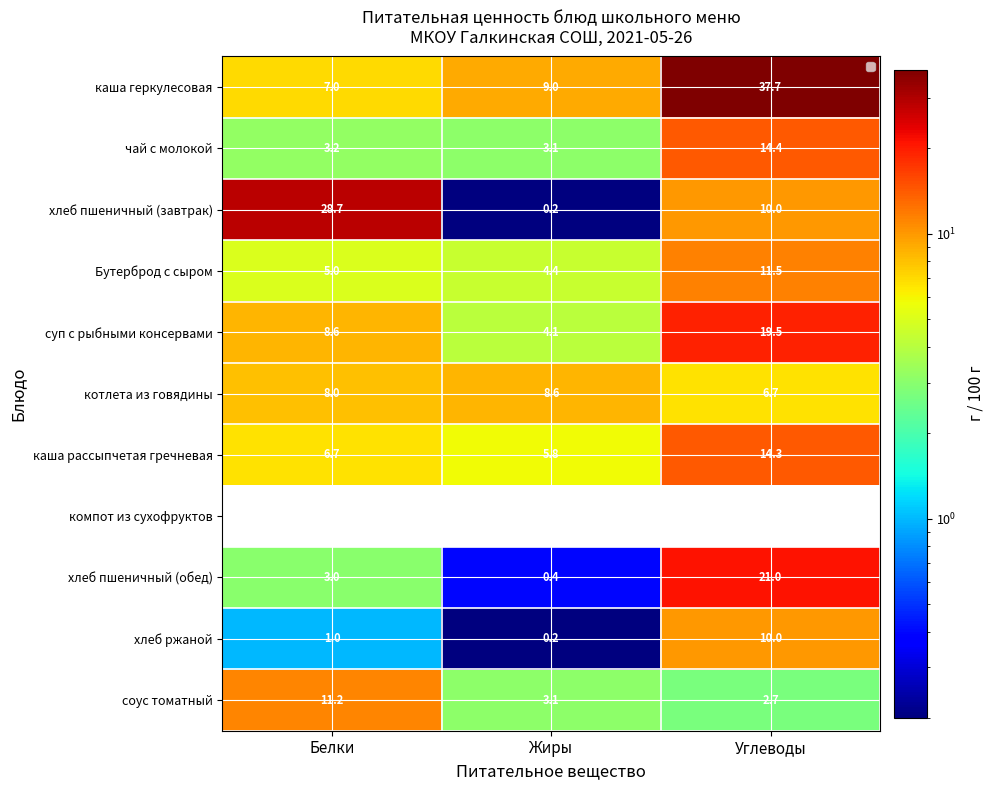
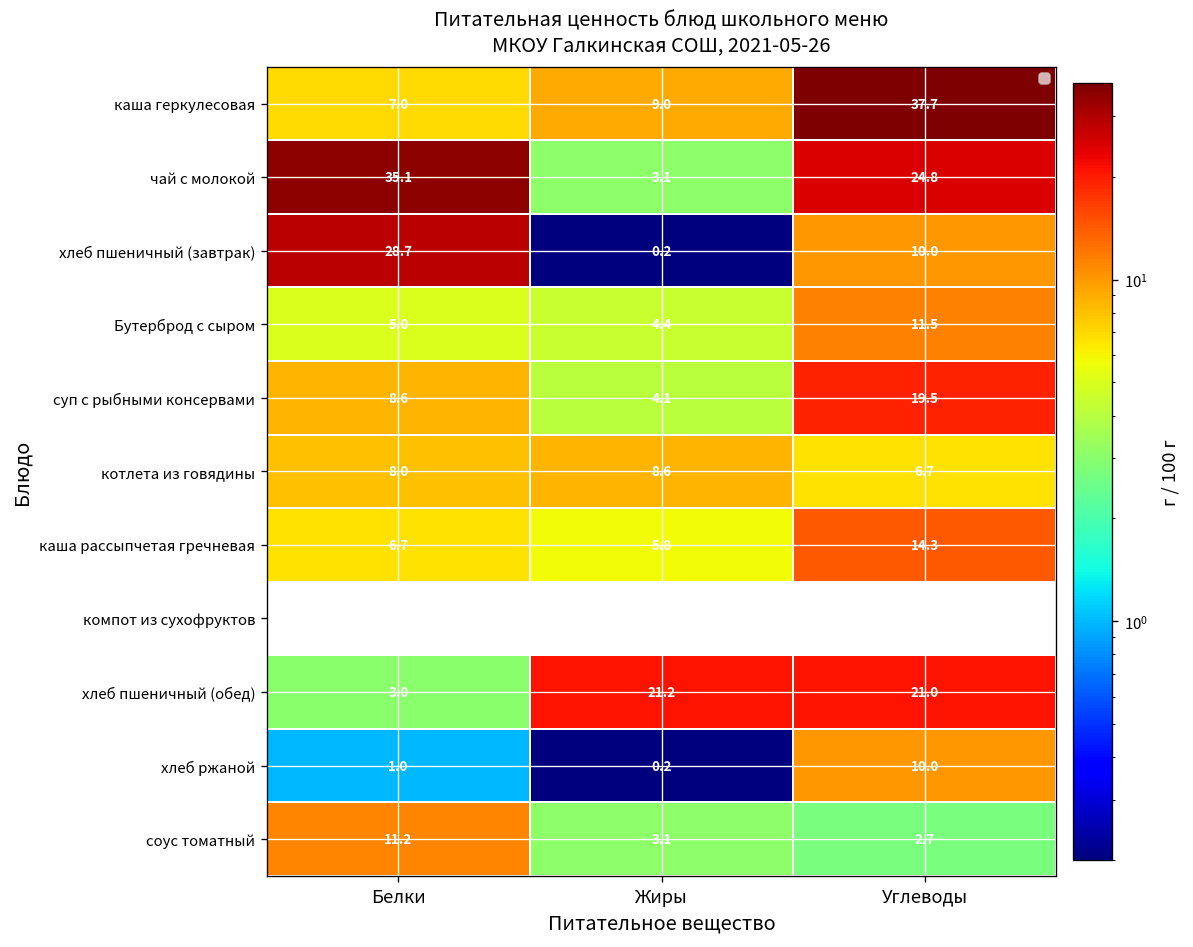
  {
    "каша геркулесовая": {
      "Белки": 7.0,
      "Жиры": 9.0,
      "Углеводы": 37.7
    },
    "чай с молокой": {
-     "Белки": 3.2,
+     "Белки": 35.1,
      "Жиры": 3.1,
-     "Углеводы": 14.4
+     "Углеводы": 24.8
    },
    "хлеб пшеничный (завтрак)": {
      "Белки": 28.7,
      "Жиры": 0.2,
      "Углеводы": 10.0
    },
    "Бутерброд с сыром": {
      "Белки": 5.0,
      "Жиры": 4.4,
      "Углеводы": 11.5
    },
    "суп с рыбными консервами": {
      "Белки": 8.6,
      "Жиры": 4.1,
      "Углеводы": 19.5
    },
    "котлета из говядины": {
      "Белки": 8.0,
      "Жиры": 8.6,
      "Углеводы": 6.7
    },
    "каша рассыпчетая гречневая": {
      "Белки": 6.7,
      "Жиры": 5.8,
      "Углеводы": 14.3
    },
    "хлеб пшеничный (обед)": {
      "Белки": 3.0,
-     "Жиры": 0.4,
+     "Жиры": 21.2,
      "Углеводы": 21.0
    },
    "хлеб ржаной": {
      "Белки": 1.0,
      "Жиры": 0.2,
      "Углеводы": 10.0
    },
    "соус томатный": {
      "Белки": 11.2,
      "Жиры": 3.1,
      "Углеводы": 2.7
    }
  }
